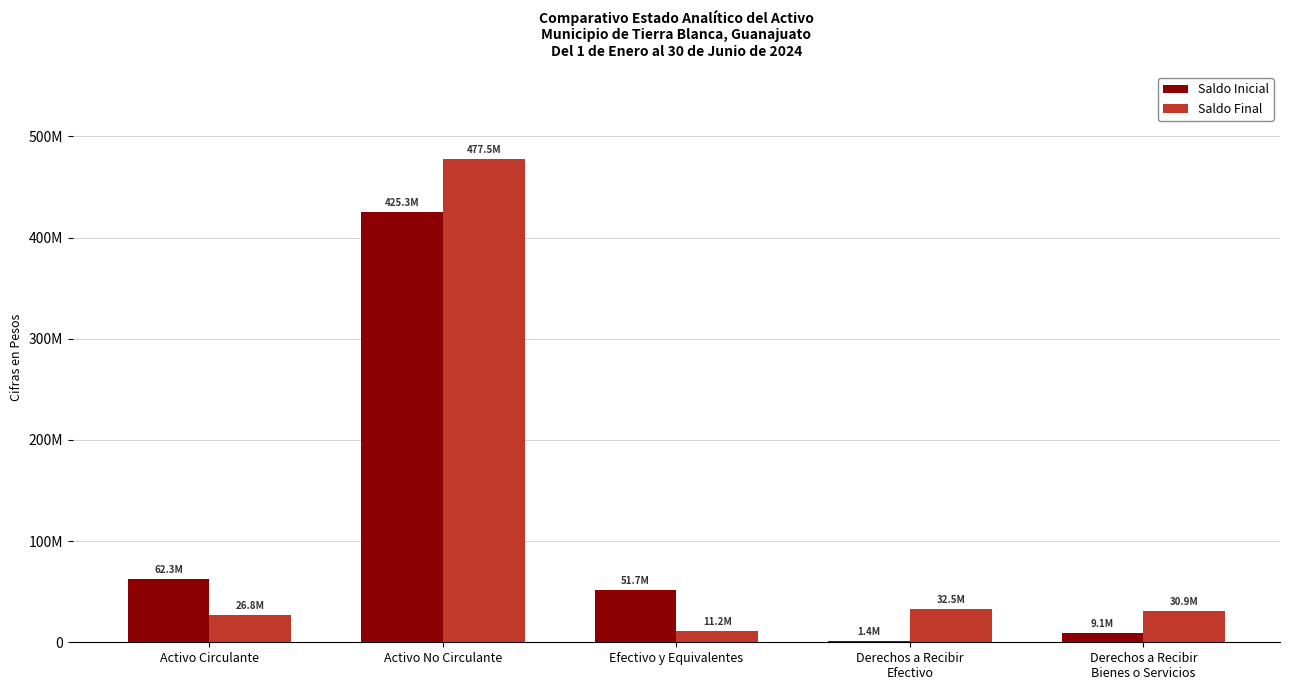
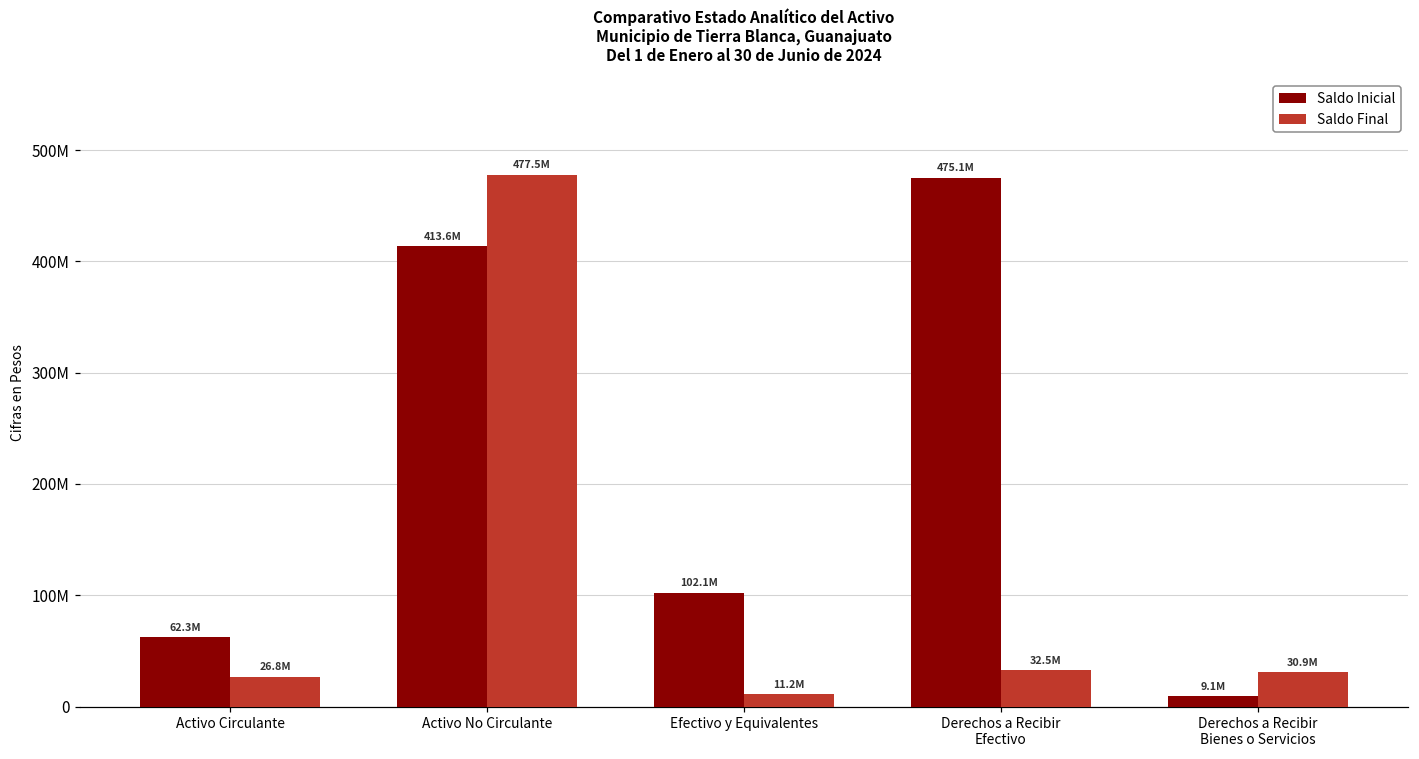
  {
    "Saldo Inicial": {
      "Activo Circulante": "62.3M",
-     "Activo No Circulante": "425.3M",
-     "Efectivo y Equivalentes": "51.7M",
-     "Derechos a Recibir Efectivo": "1.4M",
+     "Activo No Circulante": "413.6M",
+     "Efectivo y Equivalentes": "102.1M",
+     "Derechos a Recibir Efectivo": "475.1M",
      "Derechos a Recibir Bienes o Servicios": "9.1M"
    },
    "Saldo Final": {
      "Activo Circulante": "26.8M",
      "Activo No Circulante": "477.5M",
      "Efectivo y Equivalentes": "11.2M",
      "Derechos a Recibir Efectivo": "32.5M",
      "Derechos a Recibir Bienes o Servicios": "30.9M"
    }
  }
